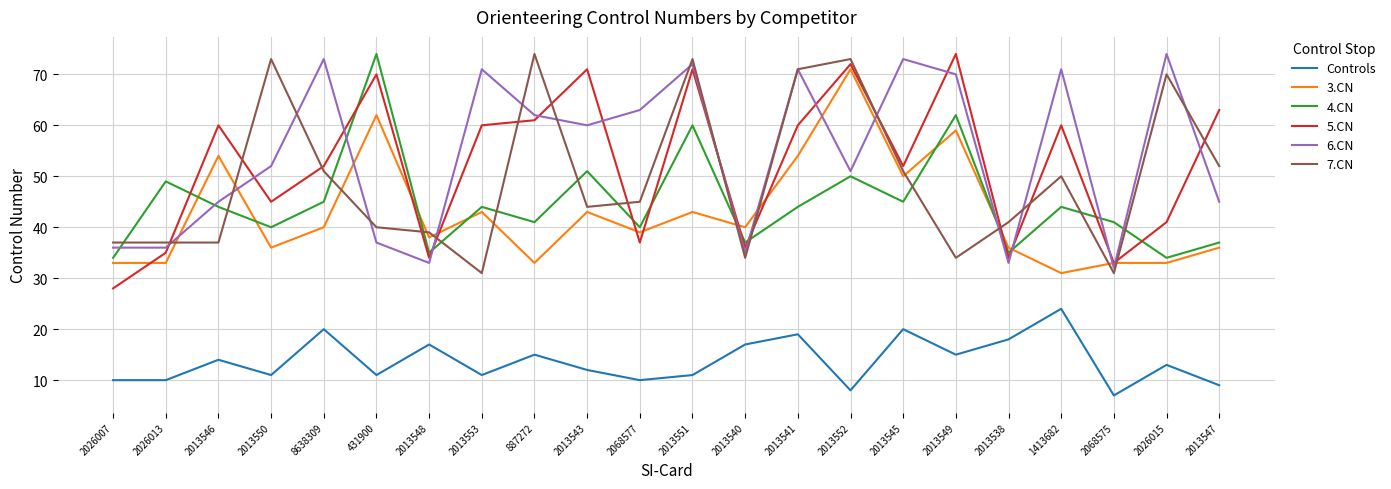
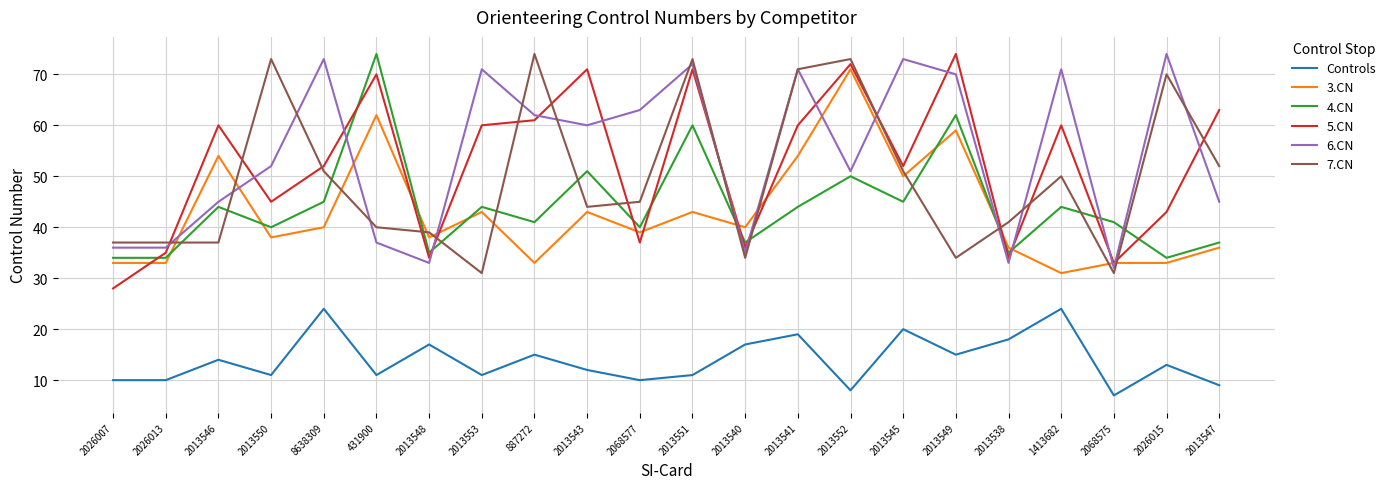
  {
    "Controls": {
      "2026007": 10,
      "2026013": 10,
      "2013546": 14,
      "2013550": 11,
-     "8638309": 20,
+     "8638309": 24,
      "431900": 11,
      "2013548": 17,
      "2013553": 11,
      "887272": 15,
      "2013543": 12,
      "2068577": 10,
      "2013551": 11,
      "2013540": 17,
      "2013541": 19,
      "2013552": 8,
      "2013545": 20,
      "2013549": 15,
      "2013538": 18,
      "1413682": 24,
      "2068575": 7,
      "2026015": 13,
      "2013547": 9
    },
    "3.CN": {
      "2026007": 33,
      "2026013": 33,
      "2013546": 54,
-     "2013550": 36,
+     "2013550": 38,
      "8638309": 40,
      "431900": 62,
      "2013548": 38,
      "2013553": 43,
      "887272": 33,
      "2013543": 43,
      "2068577": 39,
      "2013551": 43,
      "2013540": 40,
      "2013541": 54,
      "2013552": 71,
      "2013545": 50,
      "2013549": 59,
      "2013538": 36,
      "1413682": 31,
      "2026015": 33,
      "2013547": 36
    },
    "4.CN": {
      "2026007": 34,
-     "2026013": 49,
+     "2026013": 34,
      "2013546": 44,
      "2013550": 40,
      "8638309": 45,
      "431900": 74,
      "2013548": 35,
      "2013553": 44,
      "887272": 41,
      "2013543": 51,
      "2068577": 40,
      "2013551": 60,
      "2013540": 37,
      "2013541": 44,
      "2013552": 50,
      "2013545": 45,
      "2013549": 62,
      "2013538": 35,
      "1413682": 44,
      "2068575": 41,
      "2026015": 34,
      "2013547": 37
    },
    "5.CN": {
      "2026007": 28,
      "2026013": 35,
      "2013546": 60,
      "2013550": 45,
      "8638309": 52,
      "431900": 70,
      "2013548": 34,
      "2013553": 60,
      "887272": 61,
      "2013543": 71,
      "2068577": 37,
      "2013551": 71,
      "2013540": 36,
      "2013541": 60,
      "2013552": 72,
      "2013545": 52,
      "2013549": 74,
      "2013538": 34,
      "1413682": 60,
-     "2026015": 41,
+     "2026015": 43,
      "2013547": 63
    },
    "6.CN": {
      "2026007": 36,
      "2026013": 36,
      "2013546": 45,
      "2013550": 52,
      "8638309": 73,
      "431900": 37,
      "2013548": 33,
      "2013553": 71,
      "887272": 62,
      "2013543": 60,
      "2068577": 63,
      "2013551": 72,
      "2013540": 35,
      "2013552": 51,
      "2013545": 73,
      "2013549": 70,
      "2013538": 33,
      "1413682": 71,
      "2068575": 32,
      "2026015": 74,
      "2013547": 45
    },
    "7.CN": {
      "2026007": 37,
      "2026013": 37,
      "2013546": 37,
      "2013550": 73,
      "8638309": 51,
      "431900": 40,
      "2013548": 39,
      "2013553": 31,
      "887272": 74,
      "2013543": 44,
      "2068577": 45,
      "2013551": 73,
      "2013540": 34,
      "2013552": 73,
      "2013545": 51,
      "2013549": 34,
      "2013538": 41,
      "1413682": 50,
      "2068575": 31,
      "2026015": 70,
      "2013547": 52
    }
  }
